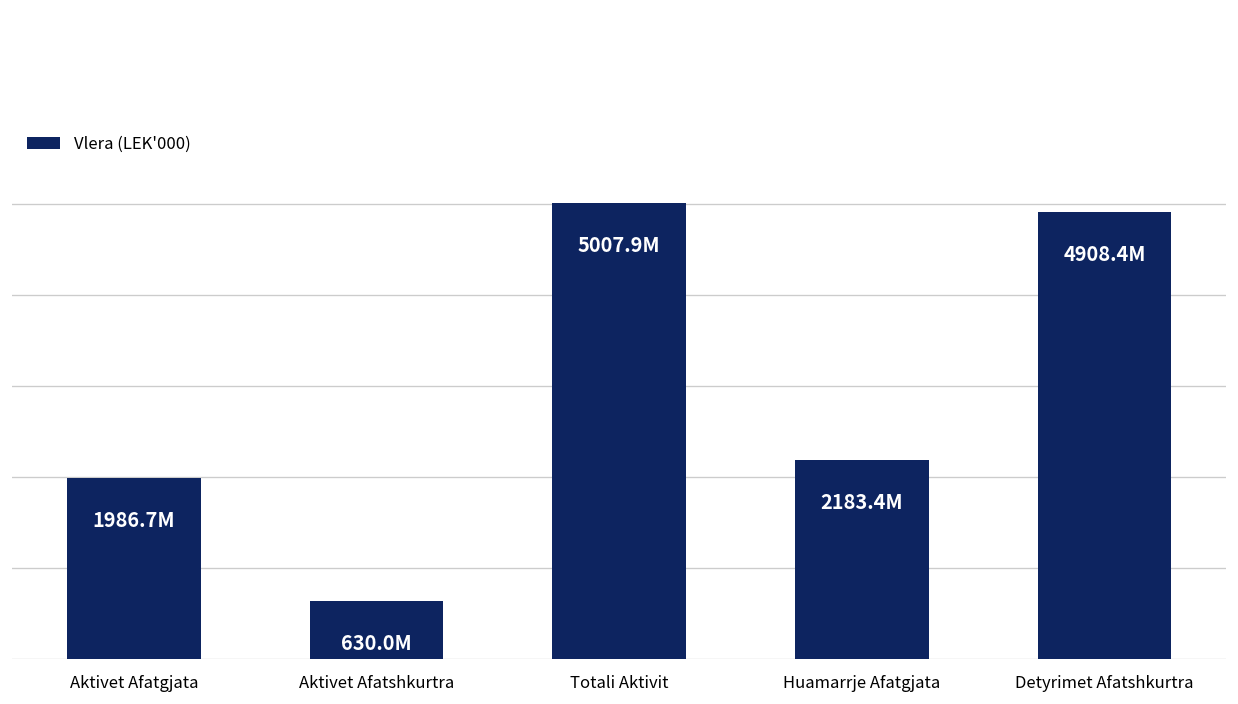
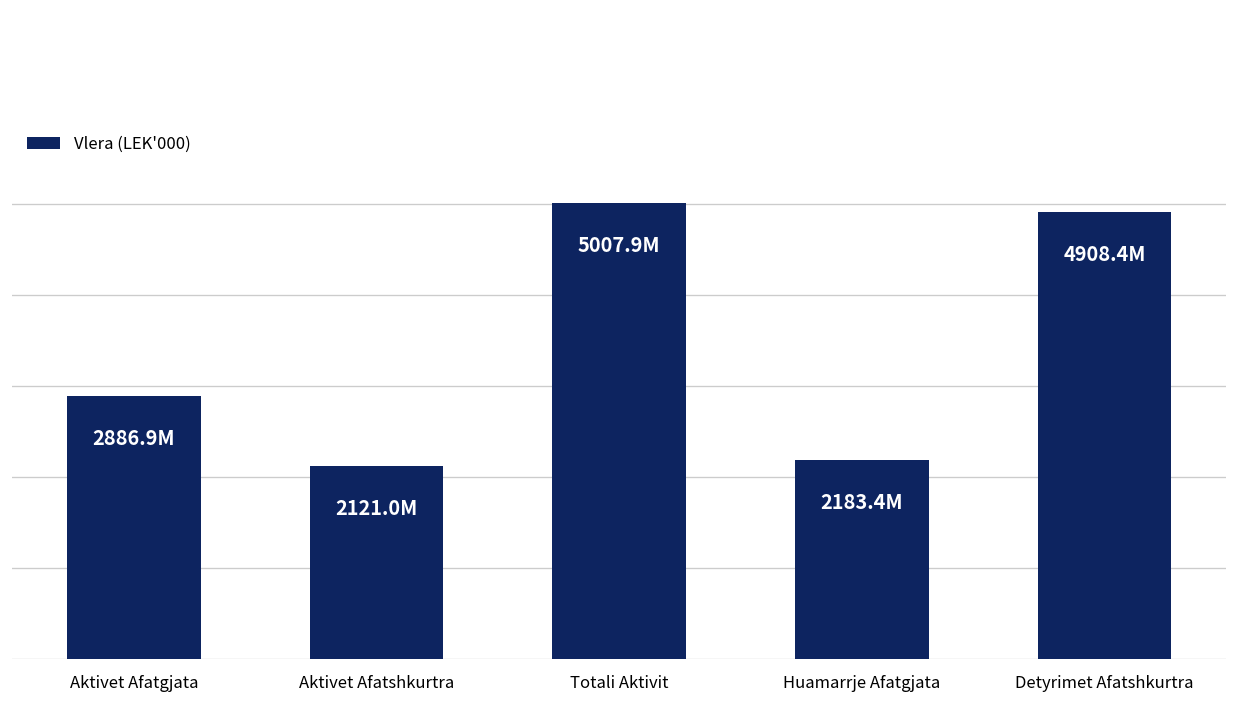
  {
-   "Aktivet Afatgjata": "1986.7M",
-   "Aktivet Afatshkurtra": "630.0M",
+   "Aktivet Afatgjata": "2886.9M",
+   "Aktivet Afatshkurtra": "2121.0M",
    "Totali Aktivit": "5007.9M",
    "Huamarrje Afatgjata": "2183.4M",
    "Detyrimet Afatshkurtra": "4908.4M"
  }
